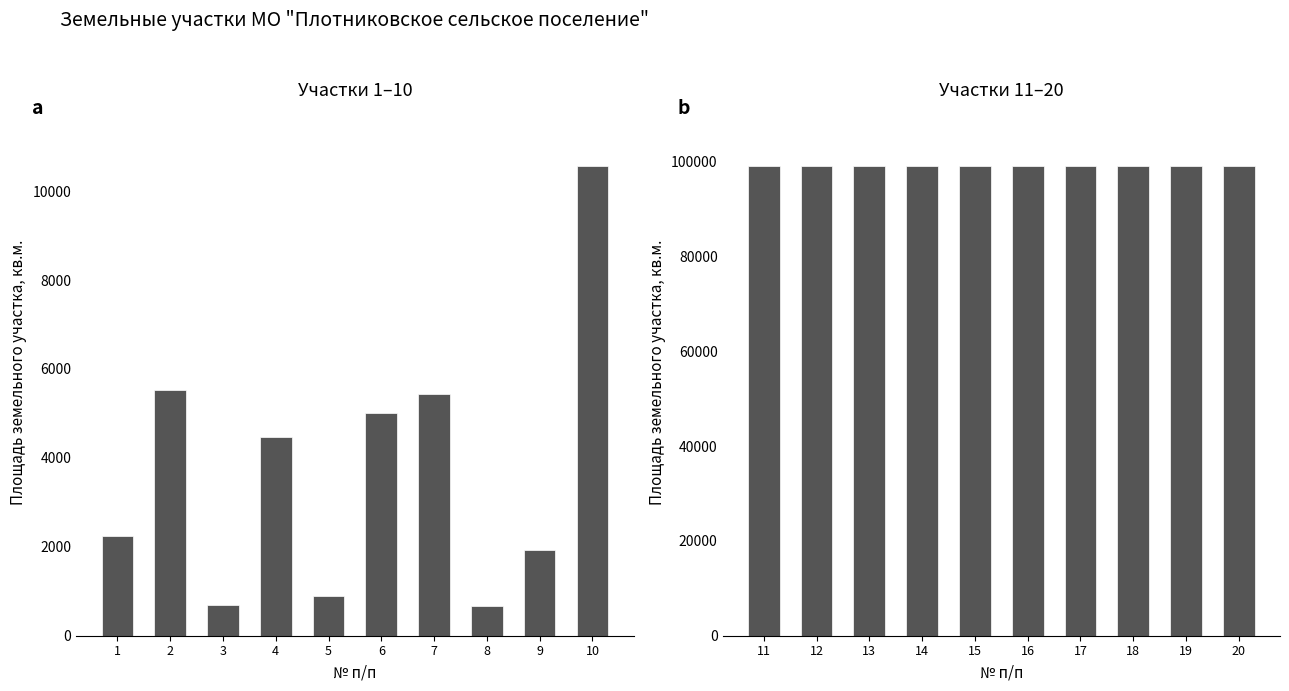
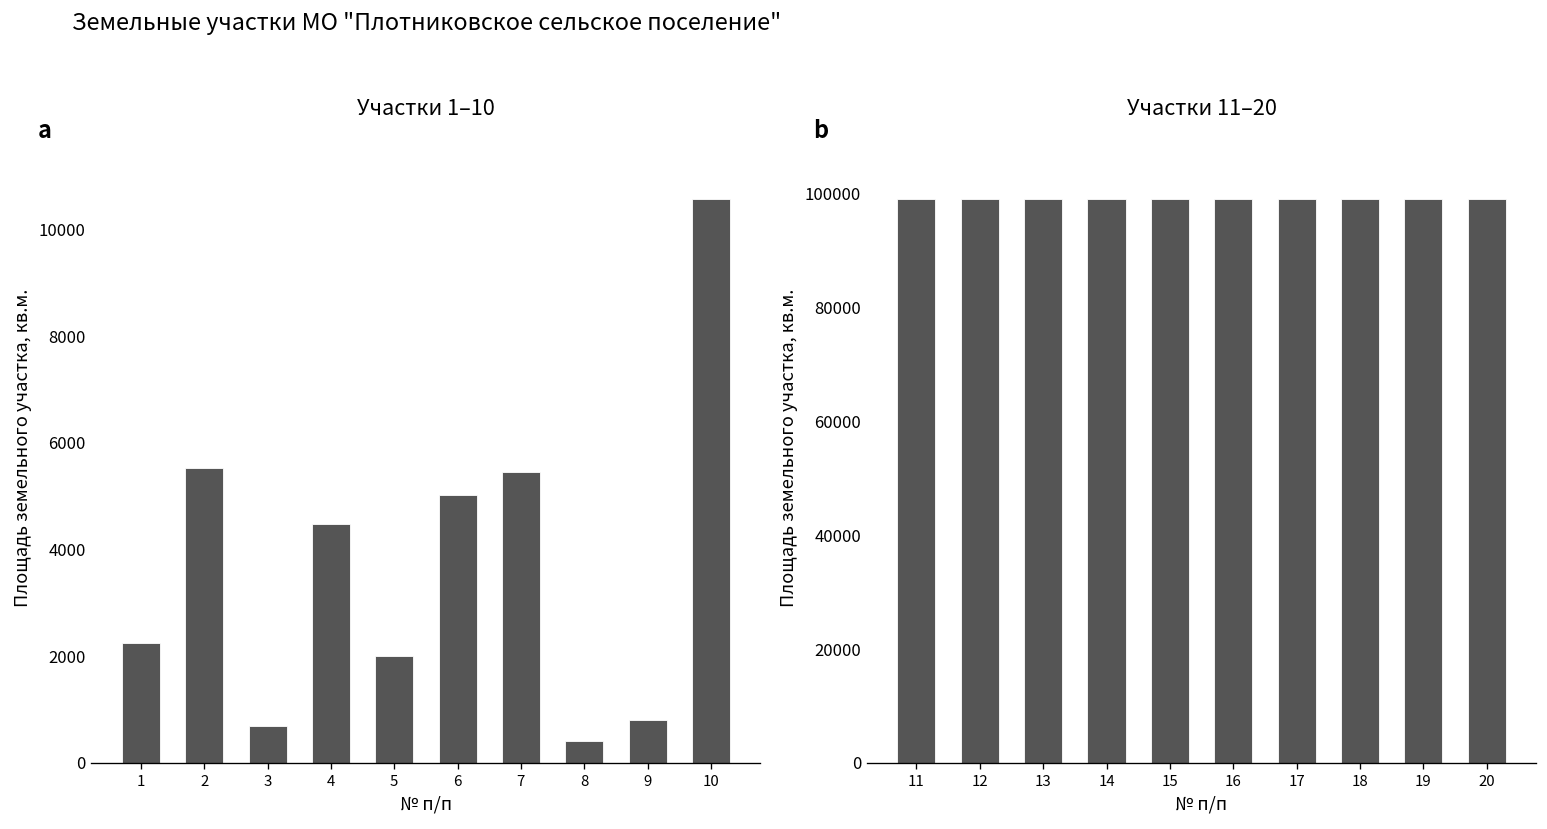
  {
    "Участки 1–10": {
      "1": 2300,
      "2": 5500,
      "3": 700,
      "4": 4500,
-     "5": 900,
+     "5": 2000,
      "6": 5000,
      "7": 5400,
-     "8": 700,
-     "9": 1900,
+     "8": 400,
+     "9": 800,
      "10": 10600
    },
    "Участки 11–20": {
      "11": 99000,
      "12": 99000,
      "13": 99000,
      "14": 99000,
      "15": 99000,
      "16": 99000,
      "17": 99000,
      "18": 99000,
      "19": 99000,
      "20": 99000
    }
  }
